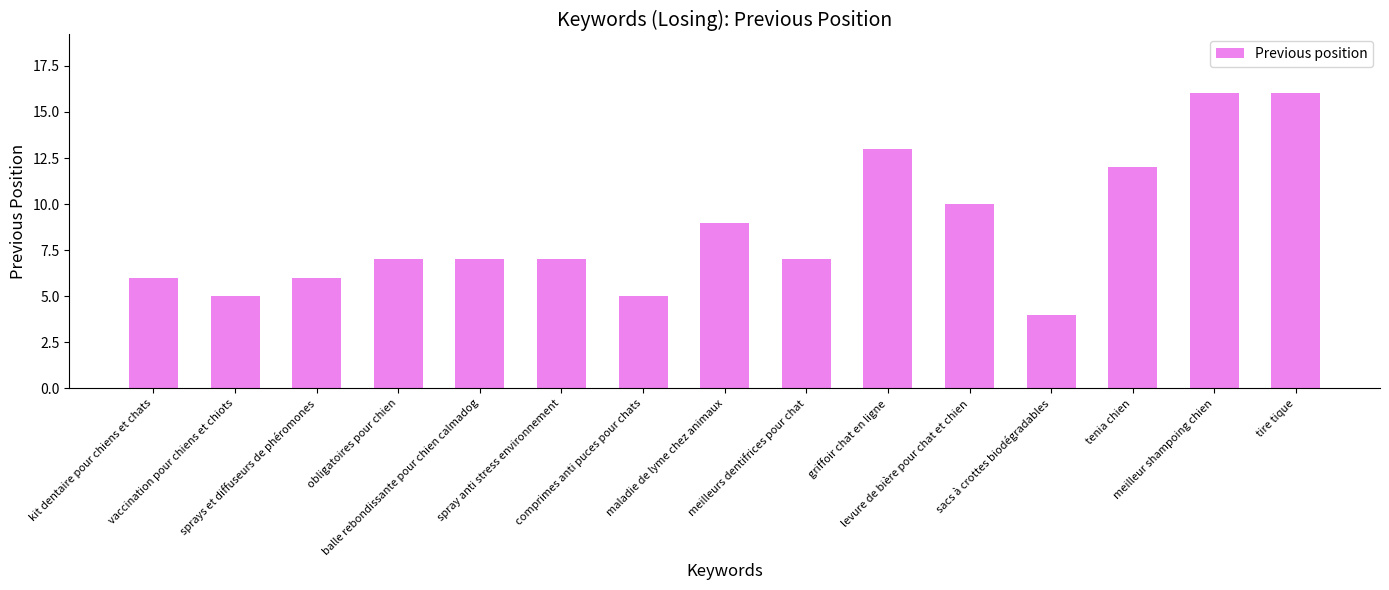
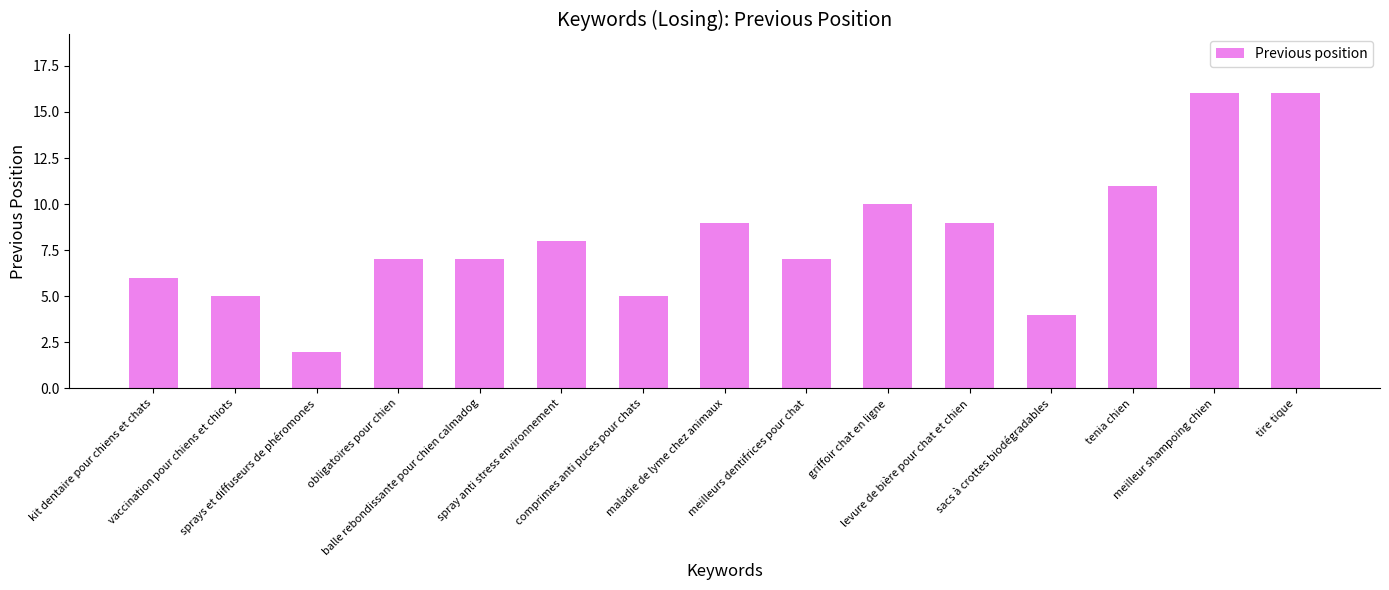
  {
    "kit dentaire pour chiens et chats": 6,
    "vaccination pour chiens et chiots": 5,
-   "sprays et diffuseurs de phéromones": 6,
+   "sprays et diffuseurs de phéromones": 2,
    "obligatoires pour chien": 7,
    "balle rebondissante pour chien calmadog": 7,
-   "spray anti stress environnement": 7,
+   "spray anti stress environnement": 8,
    "comprimes anti puces pour chats": 5,
    "maladie de lyme chez animaux": 9,
    "meilleurs dentifrices pour chat": 7,
-   "griffoir chat en ligne": 13,
-   "levure de bière pour chat et chien": 10,
+   "griffoir chat en ligne": 10,
+   "levure de bière pour chat et chien": 9,
    "sacs à crottes biodégradables": 4,
-   "tenia chien": 12,
+   "tenia chien": 11,
    "meilleur shampoing chien": 16,
    "tire tique": 16
  }
